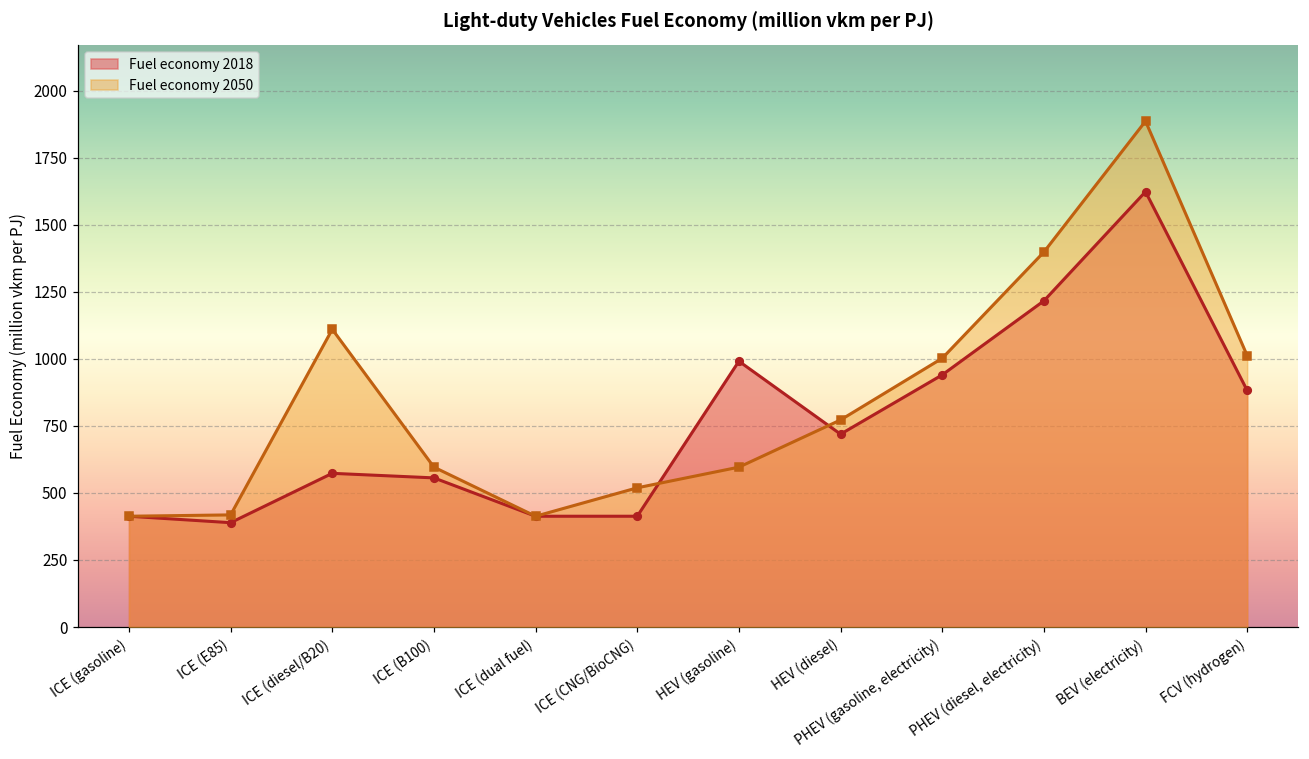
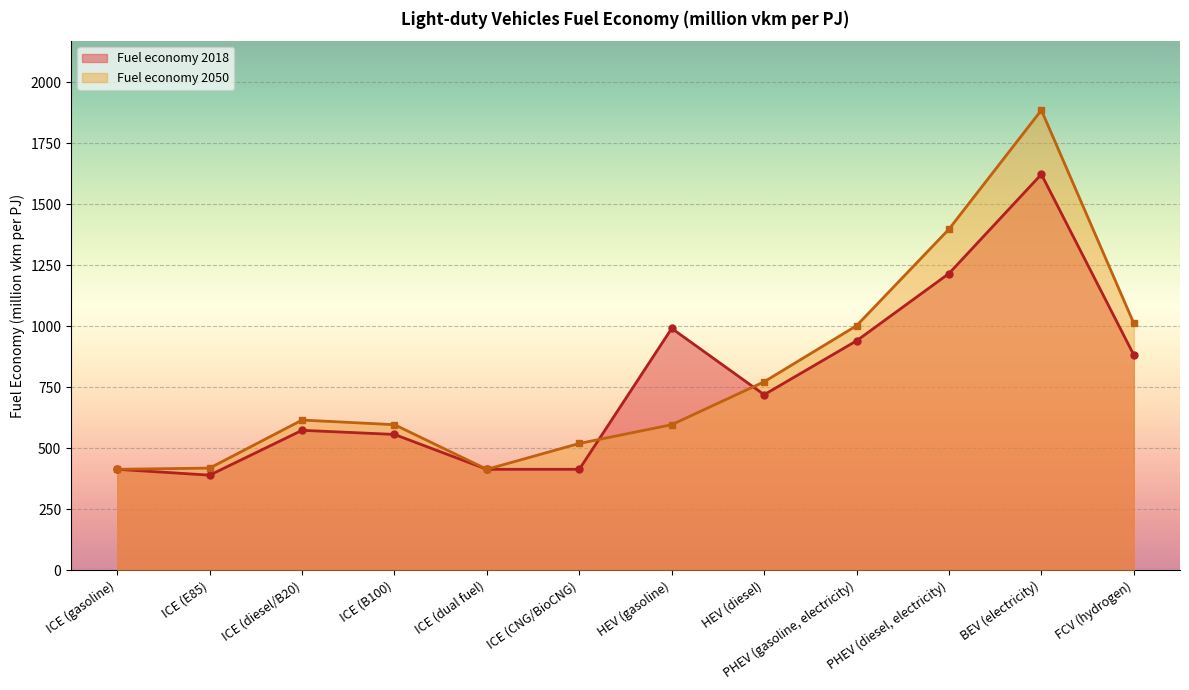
  {
    "Fuel economy 2018": {
      "ICE (E85)": 390,
      "ICE (diesel/B20)": 570,
      "ICE (B100)": 560,
      "ICE (CNG/BioCNG)": 410,
      "HEV (gasoline)": 990,
      "HEV (diesel)": 720,
      "PHEV (gasoline, electricity)": 940,
      "PHEV (diesel, electricity)": 1220,
      "BEV (electricity)": 1620,
      "FCV (hydrogen)": 880
    },
    "Fuel economy 2050": {
      "ICE (E85)": 420,
-     "ICE (diesel/B20)": 1110,
+     "ICE (diesel/B20)": 620,
      "ICE (B100)": 600,
      "ICE (CNG/BioCNG)": 520,
      "HEV (gasoline)": 600,
      "HEV (diesel)": 770,
      "PHEV (gasoline, electricity)": 1000,
      "PHEV (diesel, electricity)": 1400,
      "BEV (electricity)": 1890,
      "FCV (hydrogen)": 1010
    }
  }
